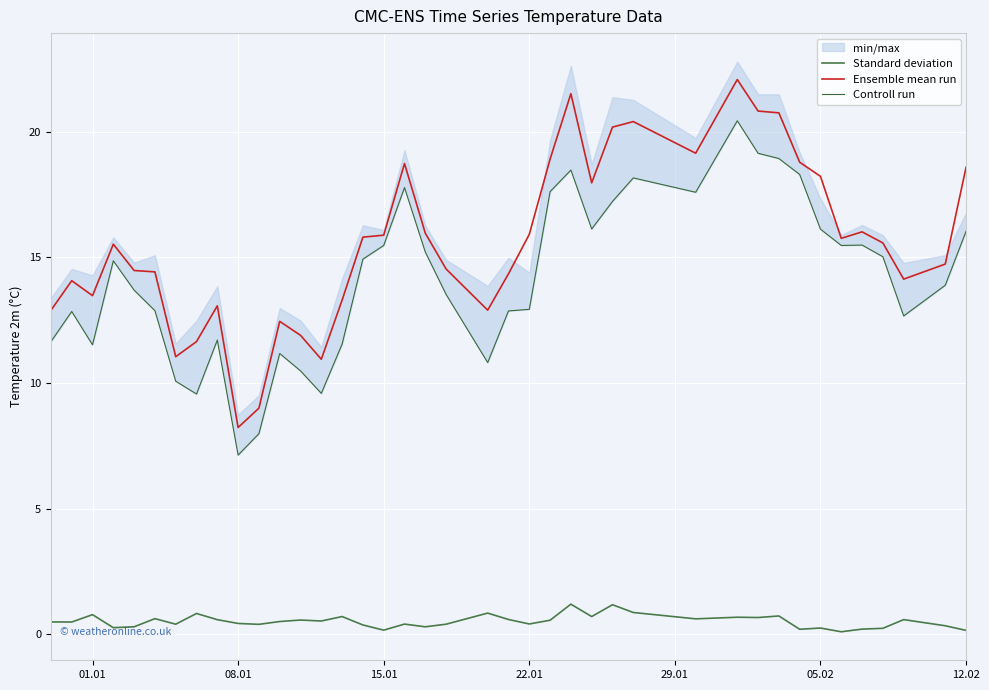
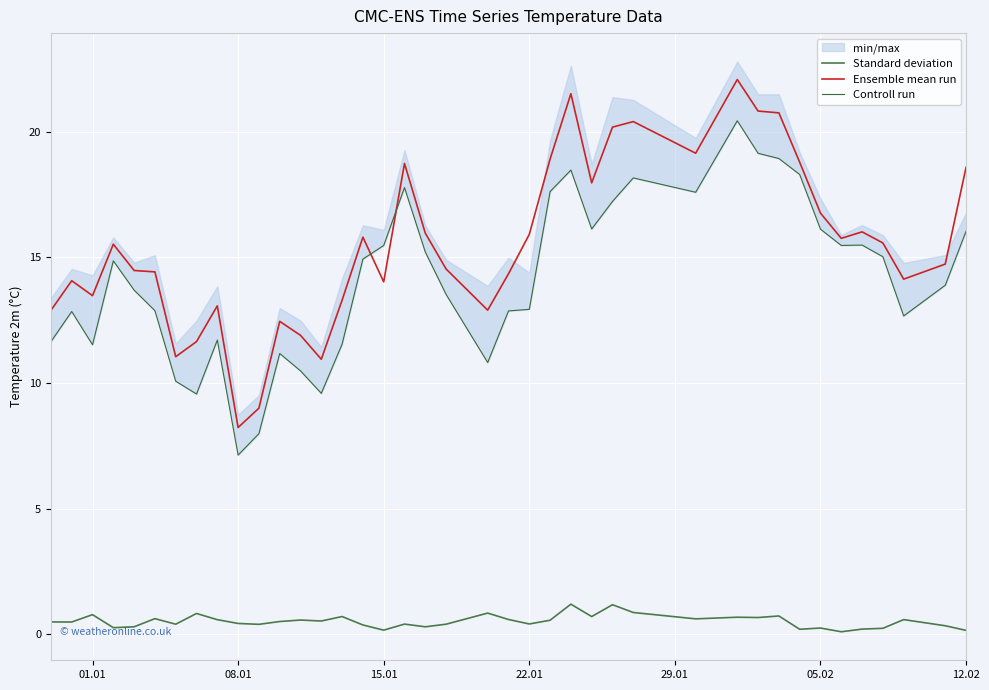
  {
    "Ensemble mean run": {
      "01.01": 13.5,
      "08.01": 8.2,
-     "15.01": 15.9,
+     "15.01": 14.0,
      "22.01": 15.9,
-     "05.02": 18.2,
+     "05.02": 16.8,
      "12.02": 18.6
    }
  }
